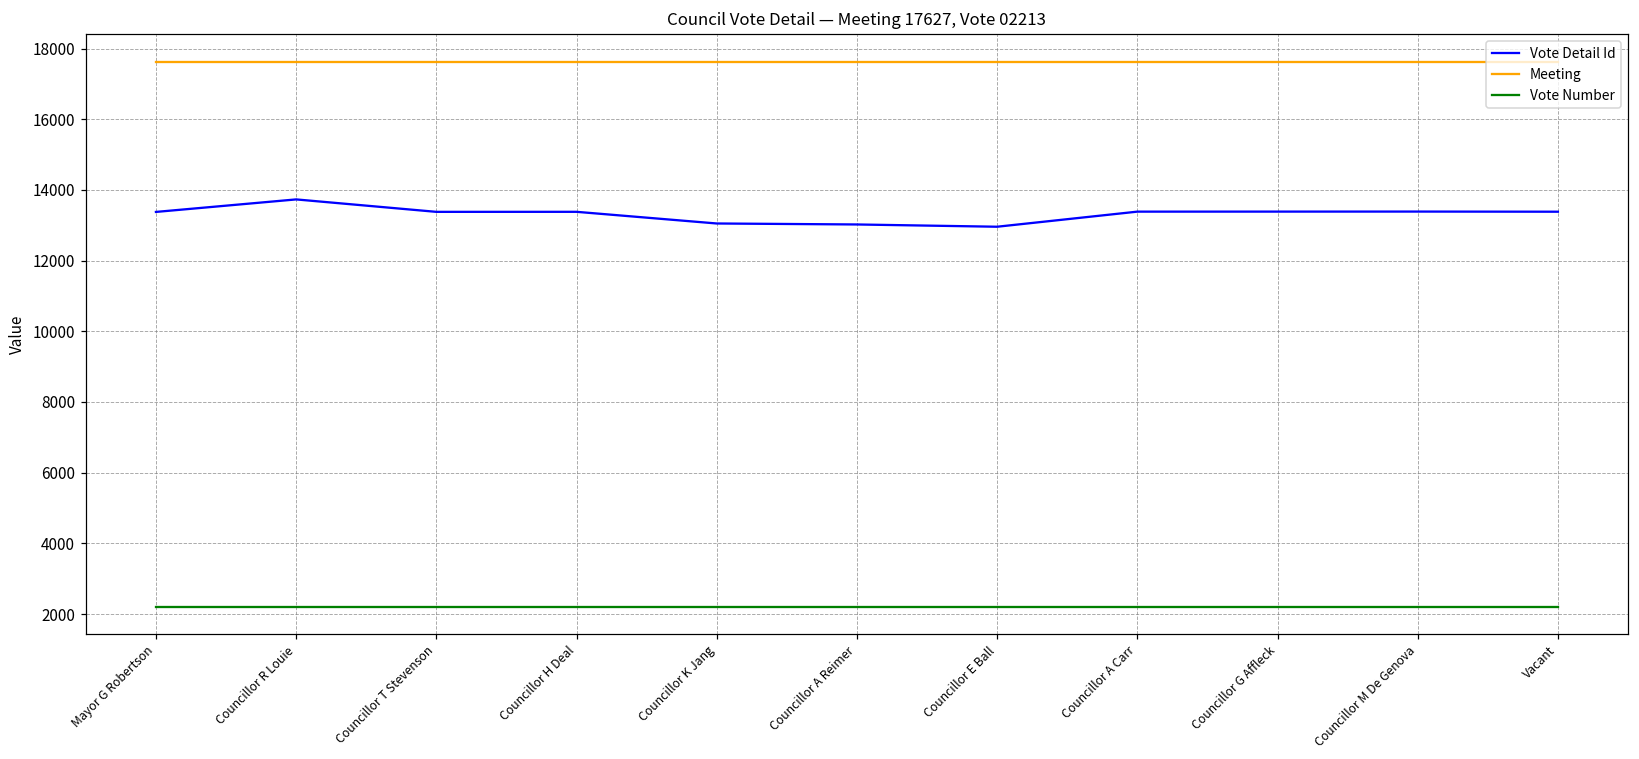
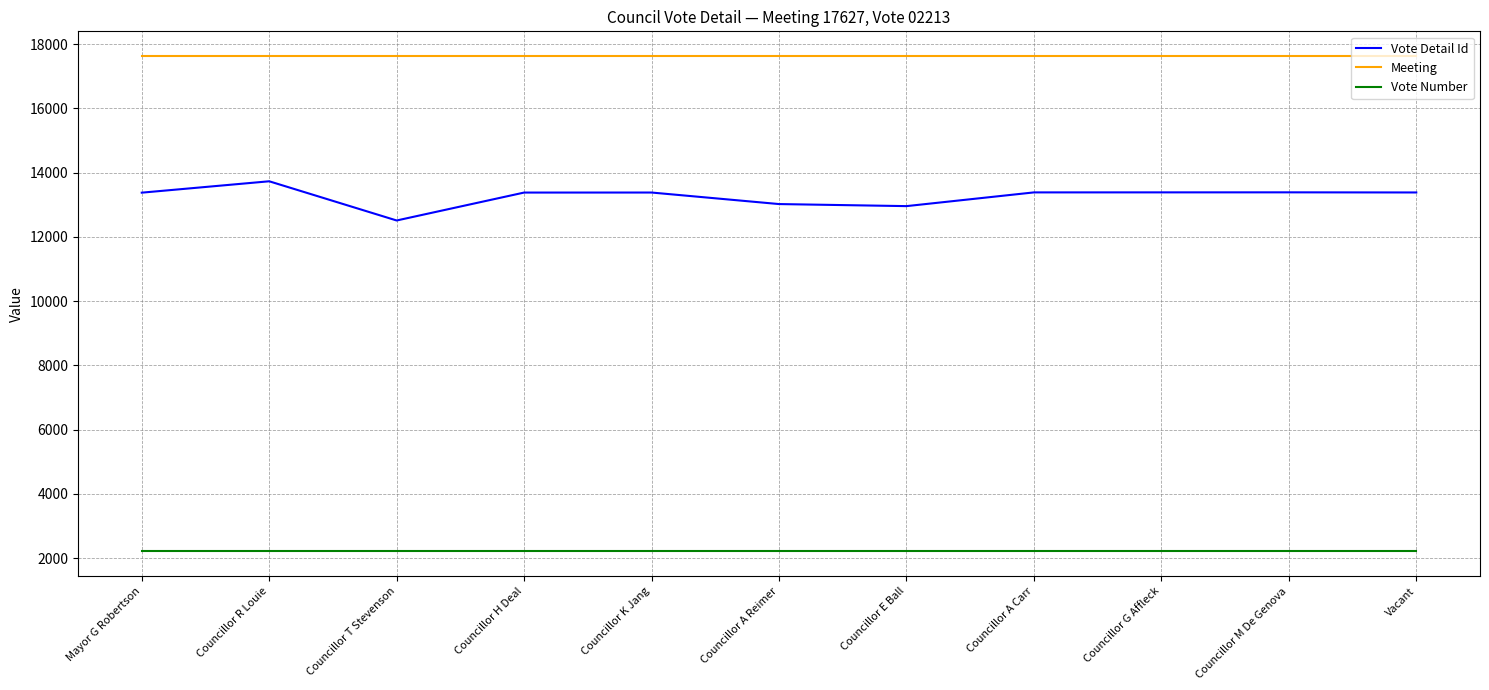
  {
    "Vote Detail Id": {
      "Mayor G Robertson": 13400,
      "Councillor R Louie": 13700,
-     "Councillor T Stevenson": 13400,
+     "Councillor T Stevenson": 12500,
      "Councillor H Deal": 13400,
-     "Councillor K Jang": 13100,
+     "Councillor K Jang": 13400,
      "Councillor A Reimer": 13000,
      "Councillor E Ball": 13000,
      "Councillor A Carr": 13400,
      "Councillor G Affleck": 13400,
      "Councillor M De Genova": 13400,
      "Vacant": 13400
    },
    "Meeting": {
      "Mayor G Robertson": 17600,
      "Councillor R Louie": 17600,
      "Councillor T Stevenson": 17600,
      "Councillor H Deal": 17600,
      "Councillor K Jang": 17600,
      "Councillor A Reimer": 17600,
      "Councillor E Ball": 17600,
      "Councillor A Carr": 17600,
      "Councillor G Affleck": 17600,
      "Councillor M De Genova": 17600
    },
    "Vote Number": {
      "Mayor G Robertson": 2200,
      "Councillor R Louie": 2200,
      "Councillor T Stevenson": 2200,
      "Councillor H Deal": 2200,
      "Councillor K Jang": 2200,
      "Councillor A Reimer": 2200,
      "Councillor E Ball": 2200,
      "Councillor A Carr": 2200,
      "Councillor G Affleck": 2200,
      "Councillor M De Genova": 2200,
      "Vacant": 2200
    }
  }
